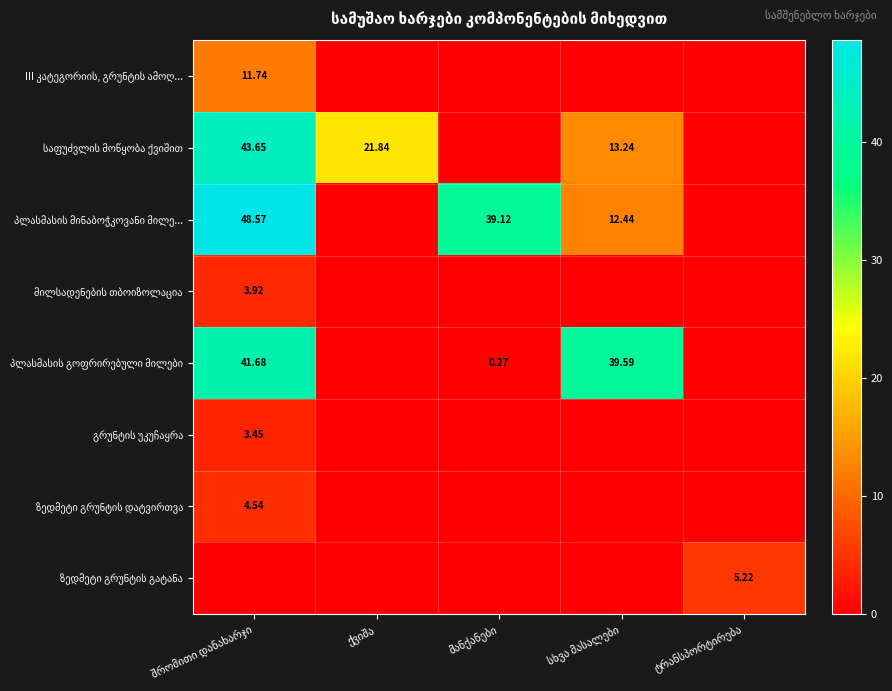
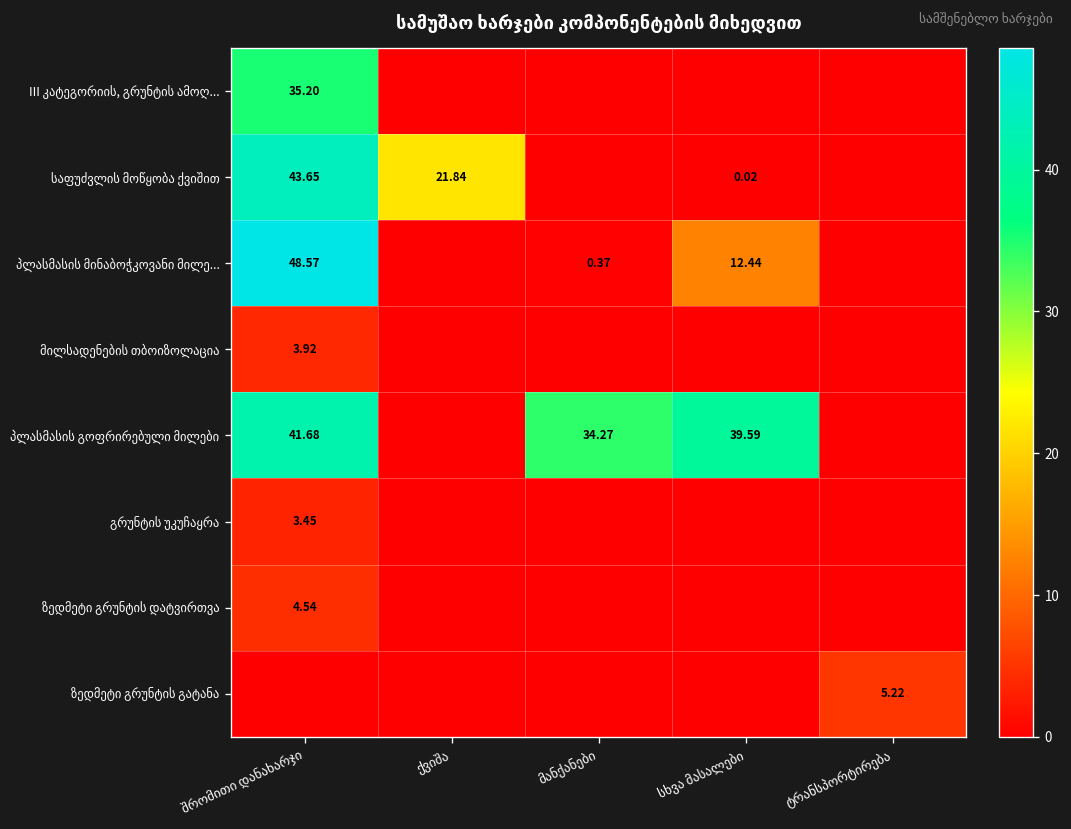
  {
    "III კატეგორიის, გრუნტის ამოღ...": {
-     "შრომითი დანახარჯი": 11.74
+     "შრომითი დანახარჯი": 35.20
    },
    "საფუძვლის მოწყობა ქვიშით": {
      "შრომითი დანახარჯი": 43.65,
      "ქვიშა": 21.84,
-     "სხვა მასალები": 13.24
+     "სხვა მასალები": 0.02
    },
    "პლასმასის მინაბოჭკოვანი მილე...": {
      "შრომითი დანახარჯი": 48.57,
-     "მანქანები": 39.12,
+     "მანქანები": 0.37,
      "სხვა მასალები": 12.44
    },
    "მილსადენების თბოიზოლაცია": {
      "შრომითი დანახარჯი": 3.92
    },
    "პლასმასის გოფრირებული მილები": {
      "შრომითი დანახარჯი": 41.68,
-     "მანქანები": 0.27,
+     "მანქანები": 34.27,
      "სხვა მასალები": 39.59
    },
    "გრუნტის უკუჩაყრა": {
      "შრომითი დანახარჯი": 3.45
    },
    "ზედმეტი გრუნტის დატვირთვა": {
      "შრომითი დანახარჯი": 4.54
    },
    "ზედმეტი გრუნტის გატანა": {
      "ტრანსპორტირება": 5.22
    }
  }
